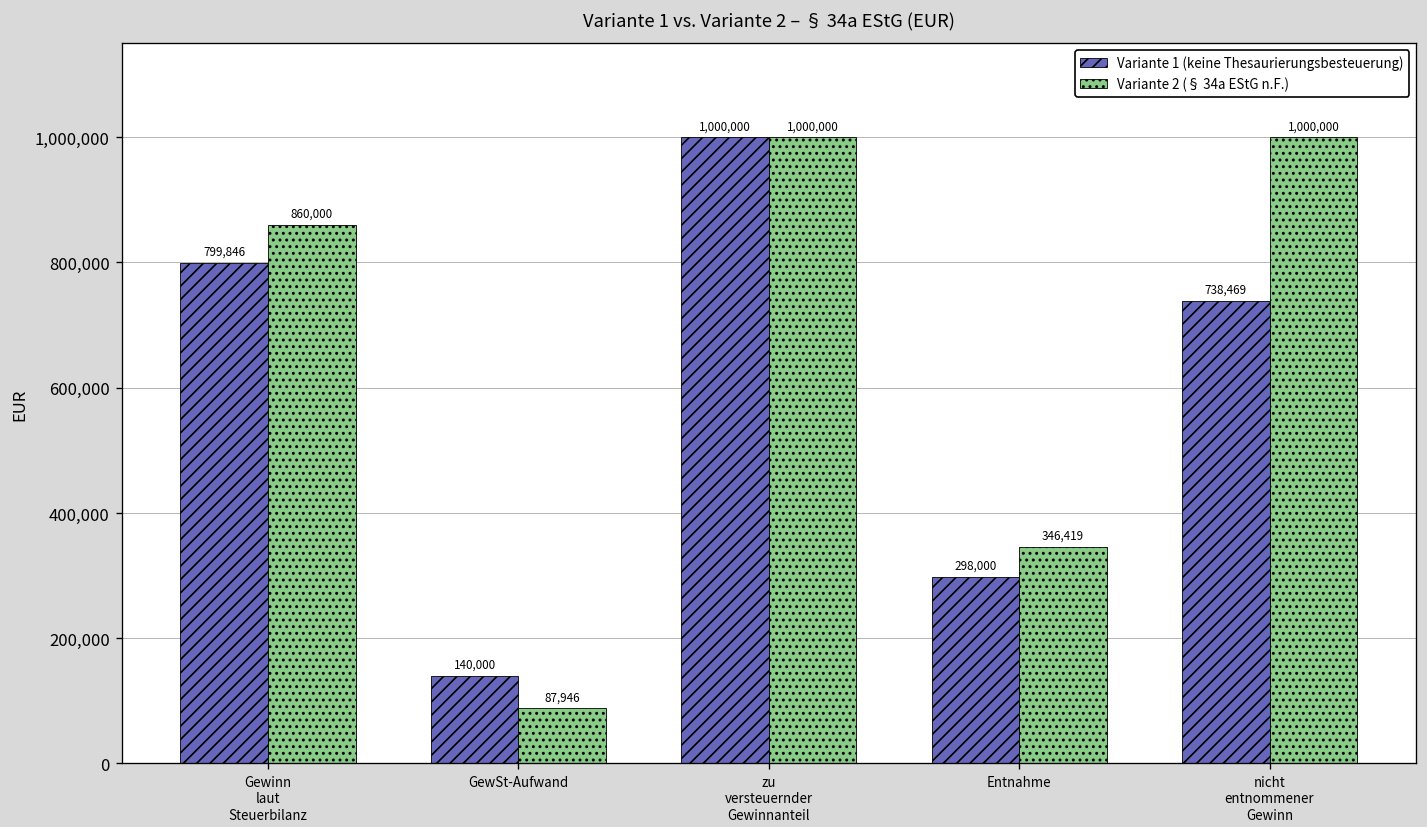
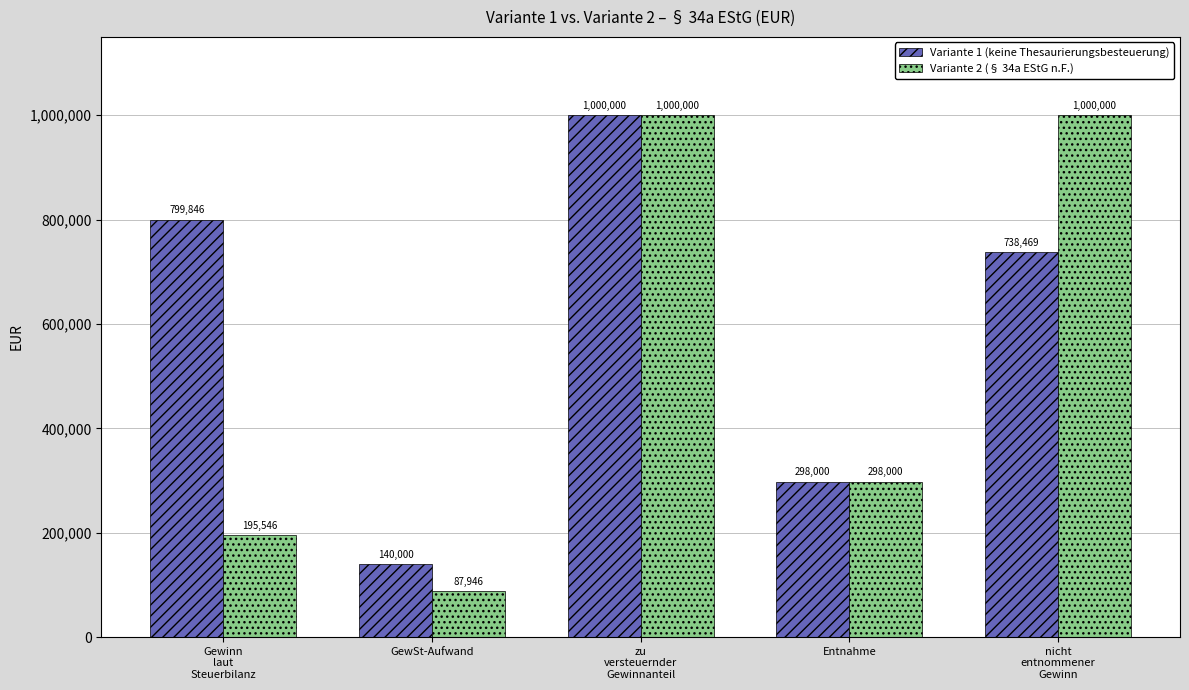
  {
    "Variante 1 (keine Thesaurierungsbesteuerung)": {
      "Gewinn laut Steuerbilanz": "799,846",
      "GewSt-Aufwand": "140,000",
      "zu versteuernder Gewinnanteil": "1,000,000",
      "Entnahme": "298,000",
      "nicht entnommener Gewinn": "738,469"
    },
    "Variante 2 (§ 34a EStG n.F.)": {
-     "Gewinn laut Steuerbilanz": "860,000",
+     "Gewinn laut Steuerbilanz": "195,546",
      "GewSt-Aufwand": "87,946",
      "zu versteuernder Gewinnanteil": "1,000,000",
-     "Entnahme": "346,419",
+     "Entnahme": "298,000",
      "nicht entnommener Gewinn": "1,000,000"
    }
  }
